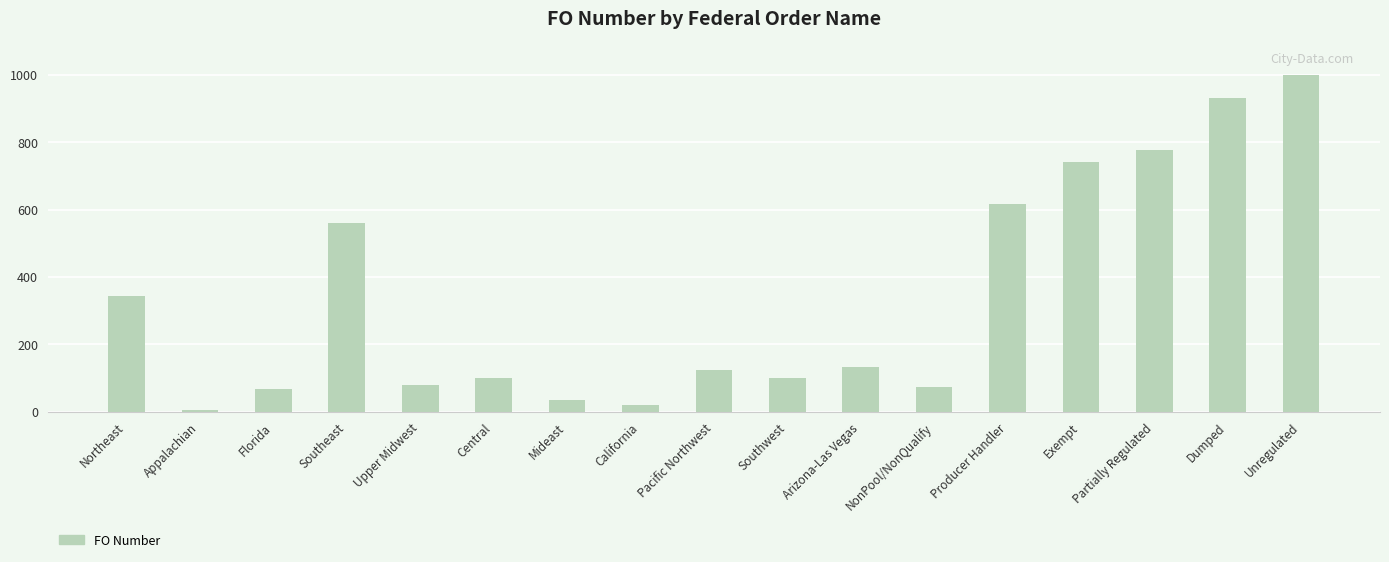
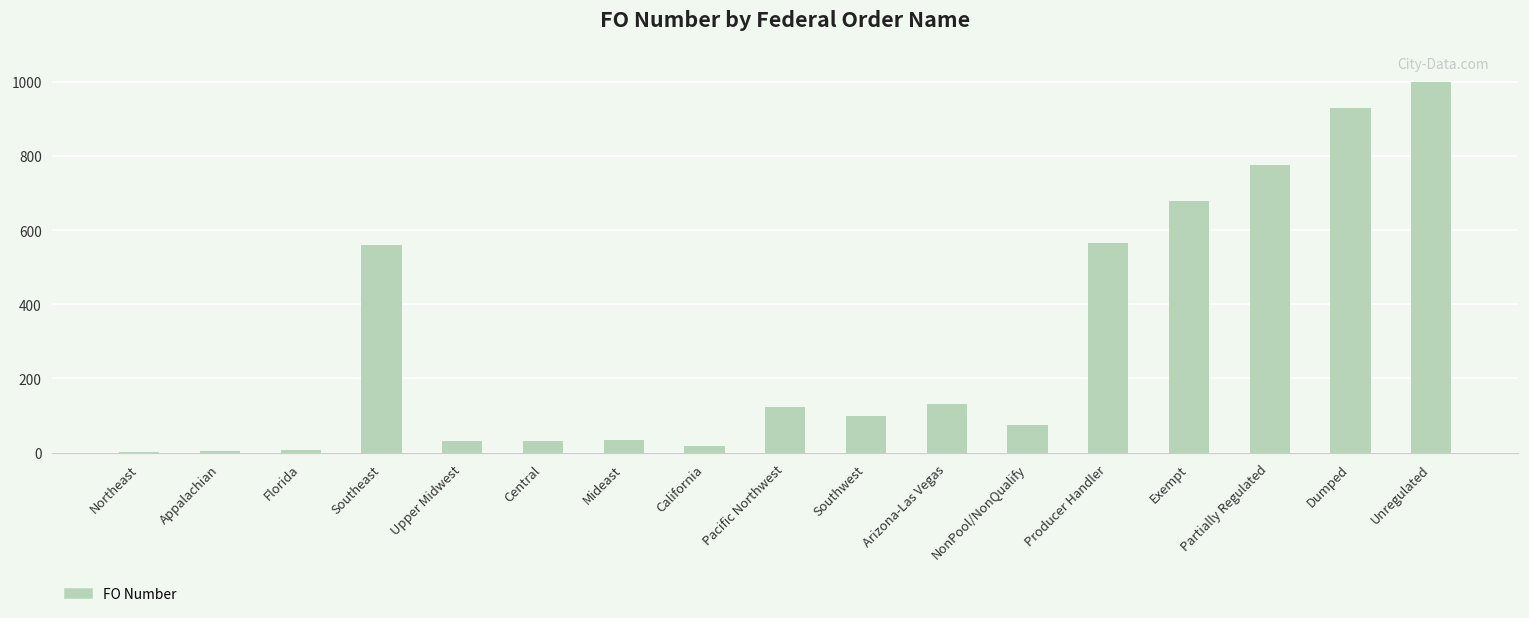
  {
-   "Northeast": 340,
-   "Florida": 70,
+   "Northeast": 0,
+   "Florida": 10,
    "Southeast": 560,
-   "Upper Midwest": 80,
-   "Central": 100,
+   "Upper Midwest": 30,
+   "Central": 30,
    "Mideast": 30,
    "California": 20,
    "Pacific Northwest": 120,
    "Southwest": 100,
    "Arizona-Las Vegas": 130,
    "NonPool/NonQualify": 70,
-   "Producer Handler": 620,
-   "Exempt": 740,
+   "Producer Handler": 570,
+   "Exempt": 680,
    "Partially Regulated": 780,
    "Dumped": 930,
    "Unregulated": 1000
  }
